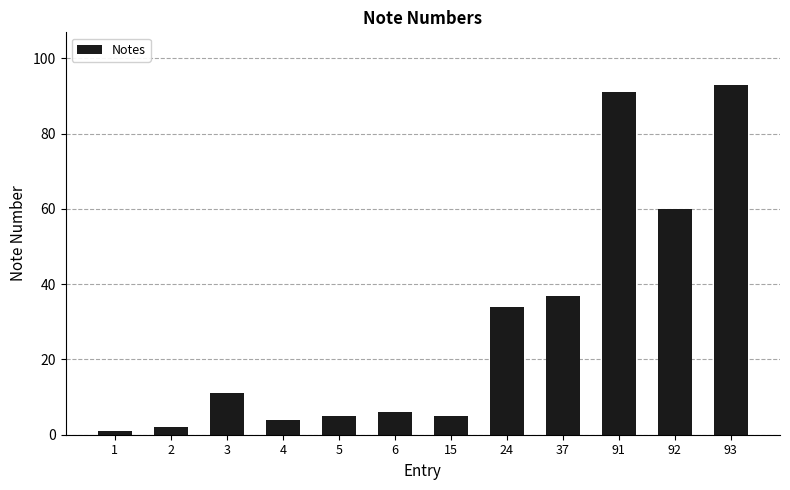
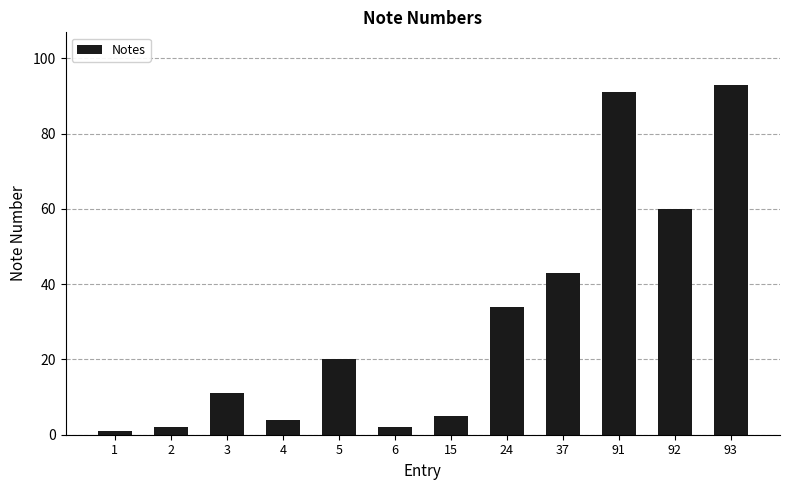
  {
    "1": 1,
    "2": 2,
    "3": 11,
    "4": 4,
-   "5": 5,
-   "6": 6,
+   "5": 20,
+   "6": 2,
    "15": 5,
    "24": 34,
-   "37": 37,
+   "37": 43,
    "91": 91,
    "92": 60,
    "93": 93
  }
